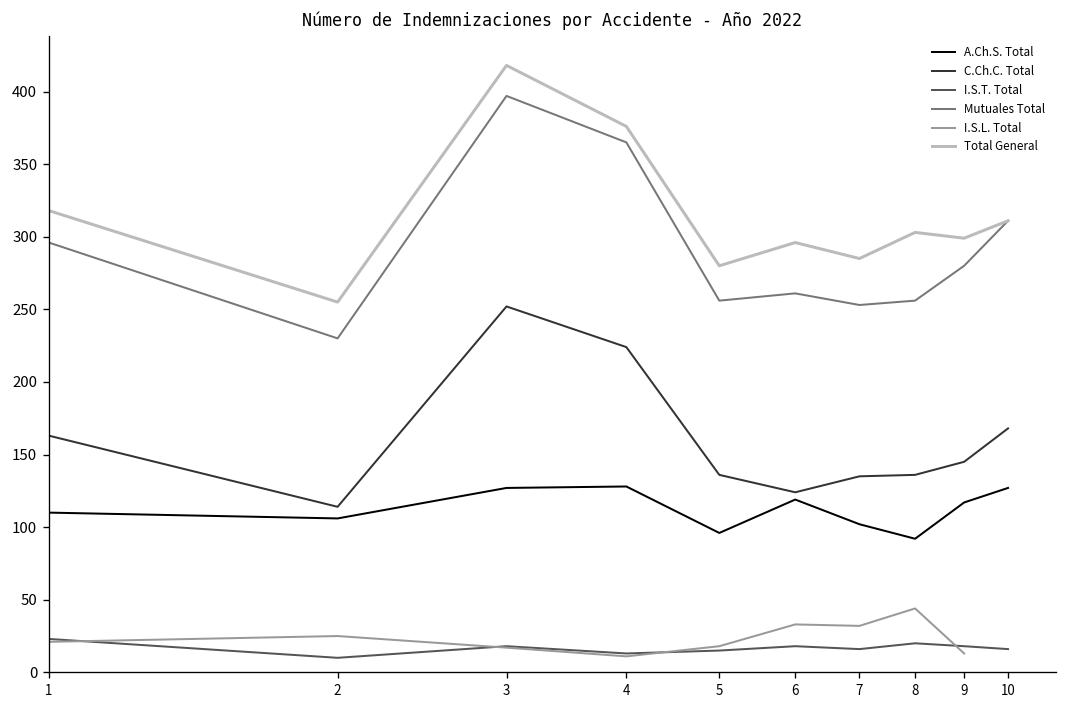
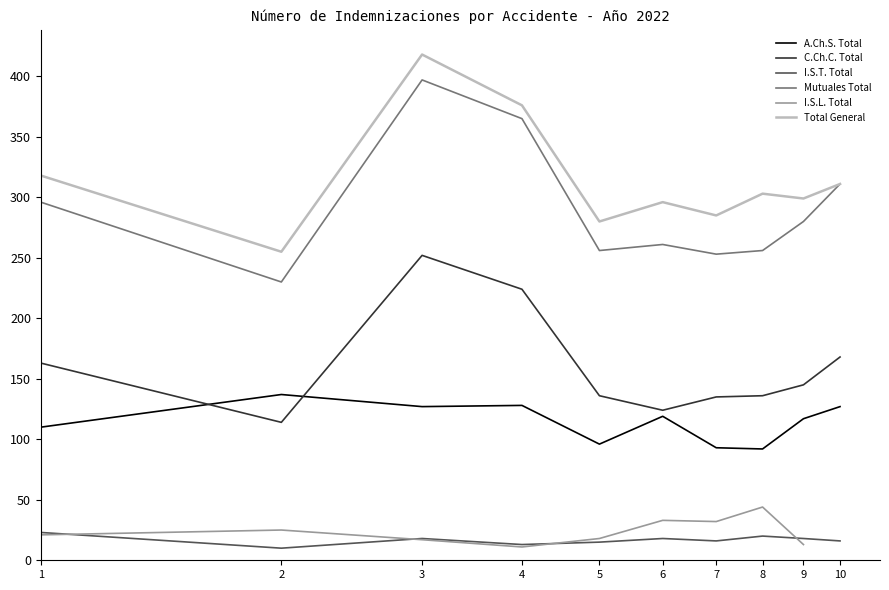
  {
    "A.Ch.S. Total": {
      "1": 110,
-     "2": 106,
+     "2": 137,
      "3": 127,
      "4": 128,
      "5": 96,
      "6": 119,
-     "7": 102,
+     "7": 93,
      "8": 92,
      "9": 117,
      "10": 127
    }
  }
